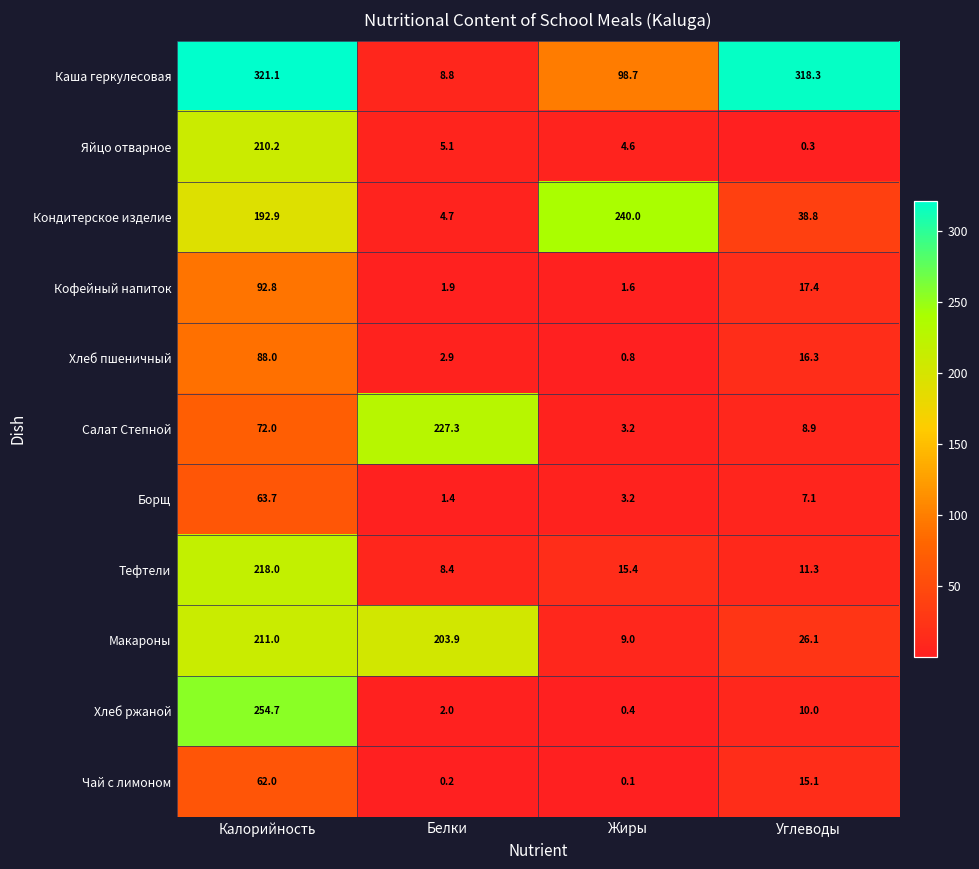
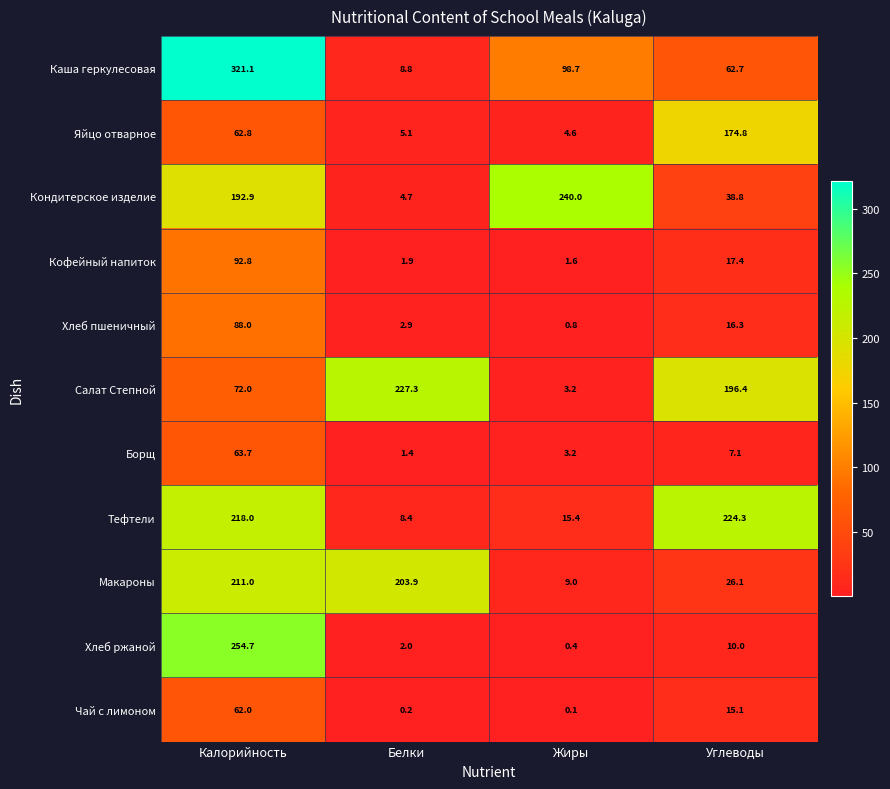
  {
    "Каша геркулесовая": {
      "Калорийность": 321.1,
      "Белки": 8.8,
      "Жиры": 98.7,
-     "Углеводы": 318.3
+     "Углеводы": 62.7
    },
    "Яйцо отварное": {
-     "Калорийность": 210.2,
+     "Калорийность": 62.8,
      "Белки": 5.1,
      "Жиры": 4.6,
-     "Углеводы": 0.3
+     "Углеводы": 174.8
    },
    "Кондитерское изделие": {
      "Калорийность": 192.9,
      "Белки": 4.7,
      "Жиры": 240.0,
      "Углеводы": 38.8
    },
    "Кофейный напиток": {
      "Калорийность": 92.8,
      "Белки": 1.9,
      "Жиры": 1.6,
      "Углеводы": 17.4
    },
    "Хлеб пшеничный": {
      "Калорийность": 88.0,
      "Белки": 2.9,
      "Жиры": 0.8,
      "Углеводы": 16.3
    },
    "Салат Степной": {
      "Калорийность": 72.0,
      "Белки": 227.3,
      "Жиры": 3.2,
-     "Углеводы": 8.9
+     "Углеводы": 196.4
    },
    "Борщ": {
      "Калорийность": 63.7,
      "Белки": 1.4,
      "Жиры": 3.2,
      "Углеводы": 7.1
    },
    "Тефтели": {
      "Калорийность": 218.0,
      "Белки": 8.4,
      "Жиры": 15.4,
-     "Углеводы": 11.3
+     "Углеводы": 224.3
    },
    "Макароны": {
      "Калорийность": 211.0,
      "Белки": 203.9,
      "Жиры": 9.0,
      "Углеводы": 26.1
    },
    "Хлеб ржаной": {
      "Калорийность": 254.7,
      "Белки": 2.0,
      "Жиры": 0.4,
      "Углеводы": 10.0
    },
    "Чай с лимоном": {
      "Калорийность": 62.0,
      "Белки": 0.2,
      "Жиры": 0.1,
      "Углеводы": 15.1
    }
  }
